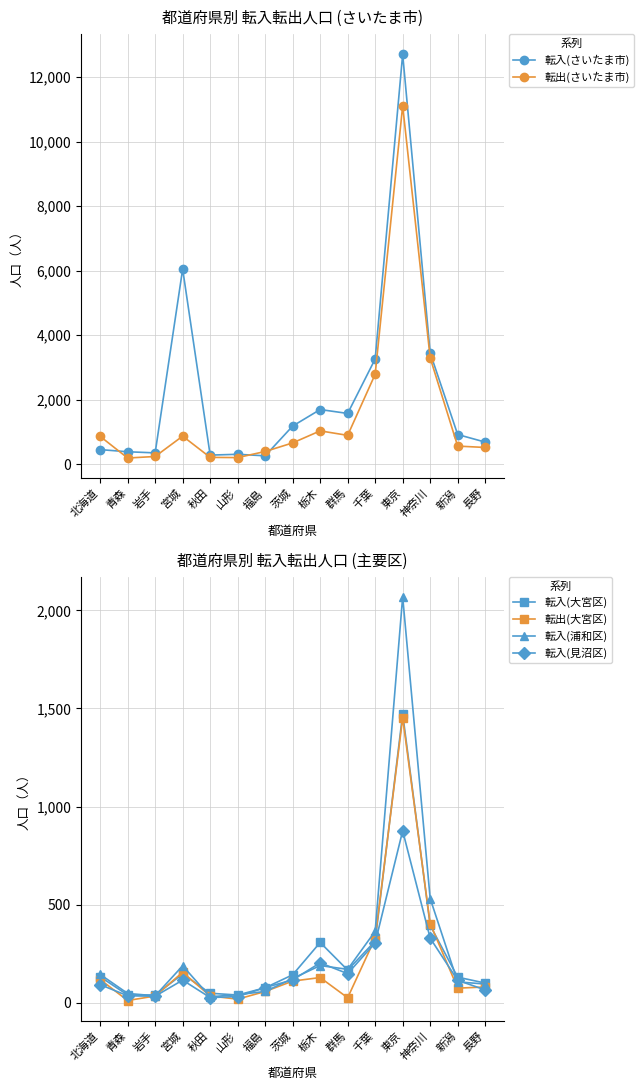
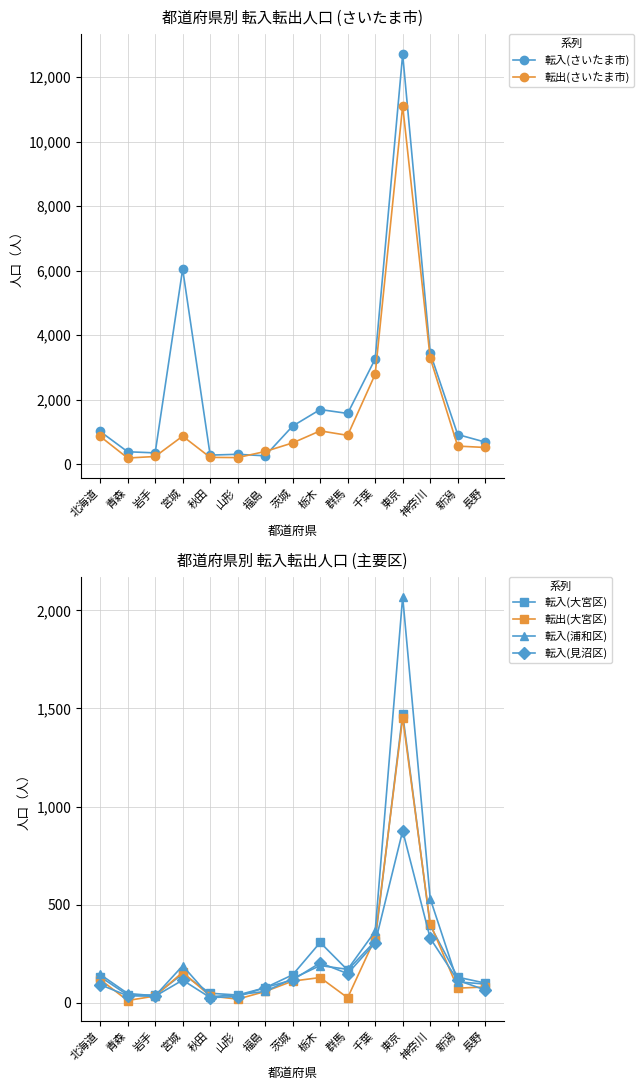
  {
    "都道府県別 転入転出人口 (さいたま市)": {
      "転入(さいたま市)": {
-       "北海道": "500",
+       "北海道": "1,000",
        "青森": "400",
        "岩手": "400",
        "宮城": "6,000",
        "山形": "300",
        "福島": "300",
        "茨城": "1,200",
        "栃木": "1,700",
        "群馬": "1,600",
        "千葉": "3,300",
        "東京": "12,700",
        "神奈川": "3,500",
        "新潟": "900",
        "長野": "700"
      },
      "転出(さいたま市)": {
        "北海道": "900",
        "青森": "200",
        "岩手": "200",
        "宮城": "900",
        "山形": "200",
        "福島": "400",
        "茨城": "700",
        "栃木": "1,000",
        "群馬": "900",
        "千葉": "2,800",
        "東京": "11,100",
        "神奈川": "3,300",
        "新潟": "600",
        "長野": "500"
      }
    },
    "都道府県別 転入転出人口 (主要区)": {
      "転出(大宮区)": {
        "北海道": "120",
        "青森": "10",
        "栃木": "130",
        "群馬": "30",
        "千葉": "330",
        "東京": "1,450",
        "新潟": "70",
        "長野": "80"
      }
    }
  }
